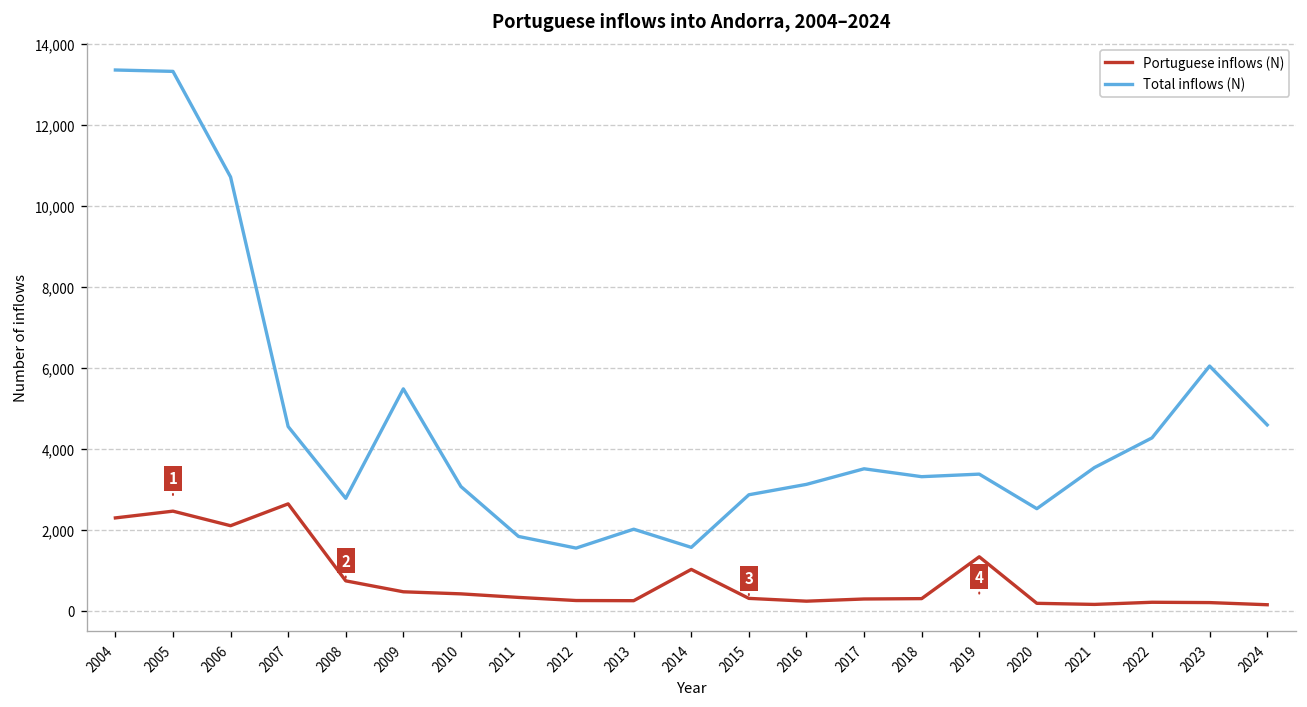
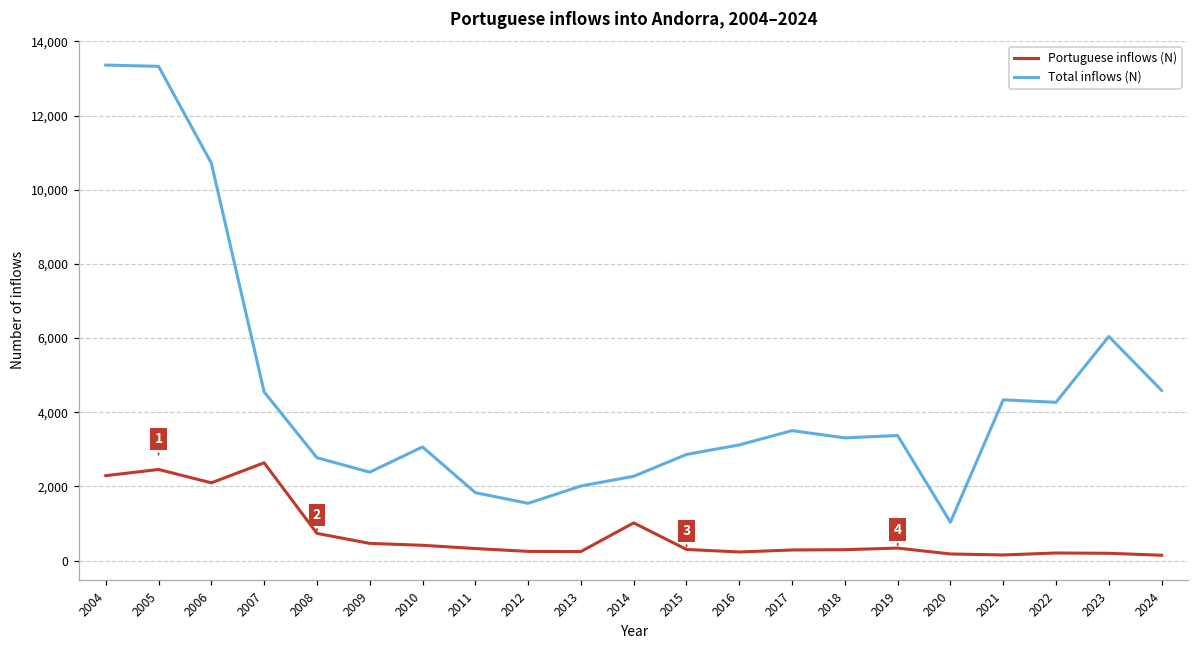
  {
    "Portuguese inflows (N)": {
      "2004": "2,300",
      "2006": "2,100",
      "2007": "2,600",
      "2009": "500",
      "2010": "400",
      "2011": "300",
      "2012": "300",
      "2013": "200",
      "2014": "1,000",
      "2016": "200",
      "2017": "300",
      "2018": "300",
-     "2019": "1,300",
+     "2019": "300",
      "2020": "200",
      "2021": "200",
      "2022": "200",
      "2023": "200",
      "2024": "100"
    },
    "Total inflows (N)": {
      "2004": "13,400",
      "2005": "13,300",
      "2006": "10,700",
      "2007": "4,600",
      "2008": "2,800",
-     "2009": "5,500",
+     "2009": "2,400",
      "2010": "3,100",
      "2011": "1,800",
      "2012": "1,500",
      "2013": "2,000",
-     "2014": "1,600",
+     "2014": "2,300",
      "2015": "2,900",
      "2016": "3,100",
      "2017": "3,500",
      "2018": "3,300",
      "2019": "3,400",
-     "2020": "2,500",
-     "2021": "3,500",
+     "2020": "1,000",
+     "2021": "4,300",
      "2022": "4,300",
      "2023": "6,000",
      "2024": "4,600"
    }
  }
